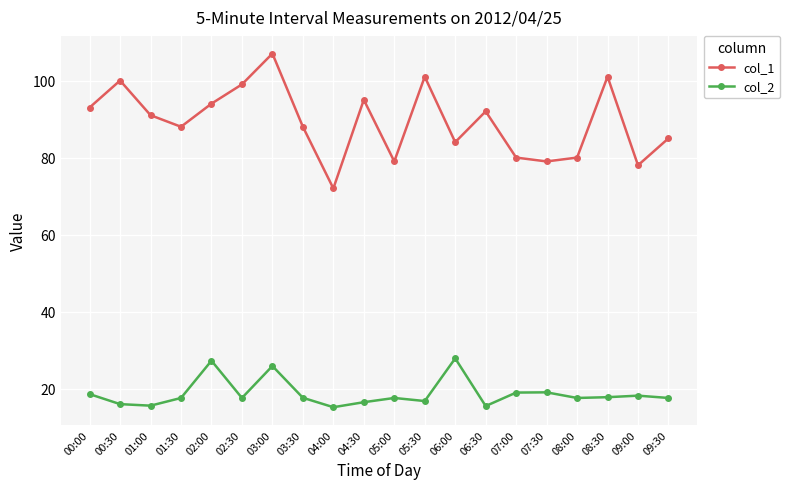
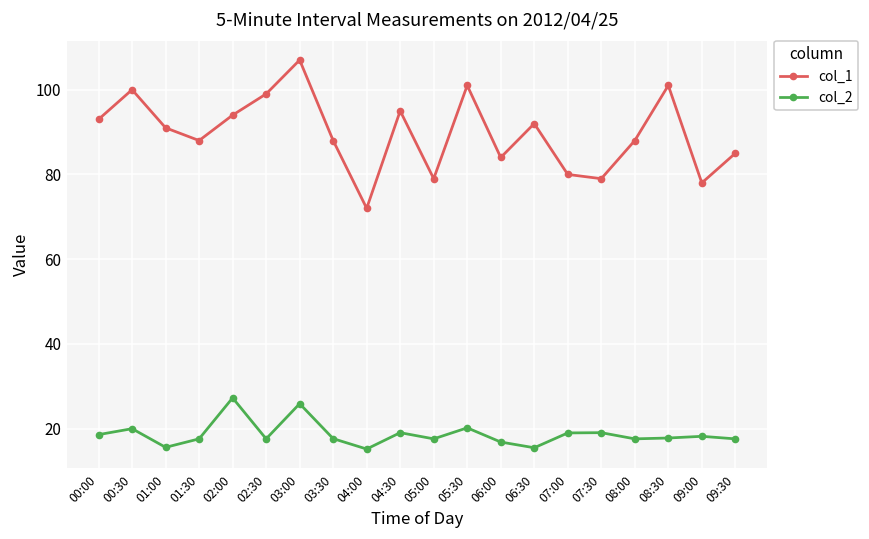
  {
    "col_1": {
      "00:00": 93,
      "00:30": 100,
      "01:00": 91,
      "01:30": 88,
      "02:00": 94,
      "02:30": 99,
      "03:00": 107,
      "03:30": 88,
      "04:00": 72,
      "04:30": 95,
      "05:00": 79,
      "05:30": 101,
      "06:00": 84,
      "06:30": 92,
      "07:00": 80,
      "07:30": 79,
-     "08:00": 80,
+     "08:00": 88,
      "08:30": 101,
      "09:00": 78,
      "09:30": 85
    },
    "col_2": {
      "00:00": 19,
-     "00:30": 16,
+     "00:30": 20,
      "01:00": 16,
      "01:30": 18,
      "02:00": 27,
      "02:30": 18,
      "03:00": 26,
      "03:30": 18,
      "04:00": 15,
-     "04:30": 17,
+     "04:30": 19,
      "05:00": 18,
-     "05:30": 17,
-     "06:00": 28,
+     "05:30": 20,
+     "06:00": 17,
      "06:30": 16,
      "07:00": 19,
      "07:30": 19,
      "08:00": 18,
      "08:30": 18,
      "09:00": 18,
      "09:30": 18
    }
  }
